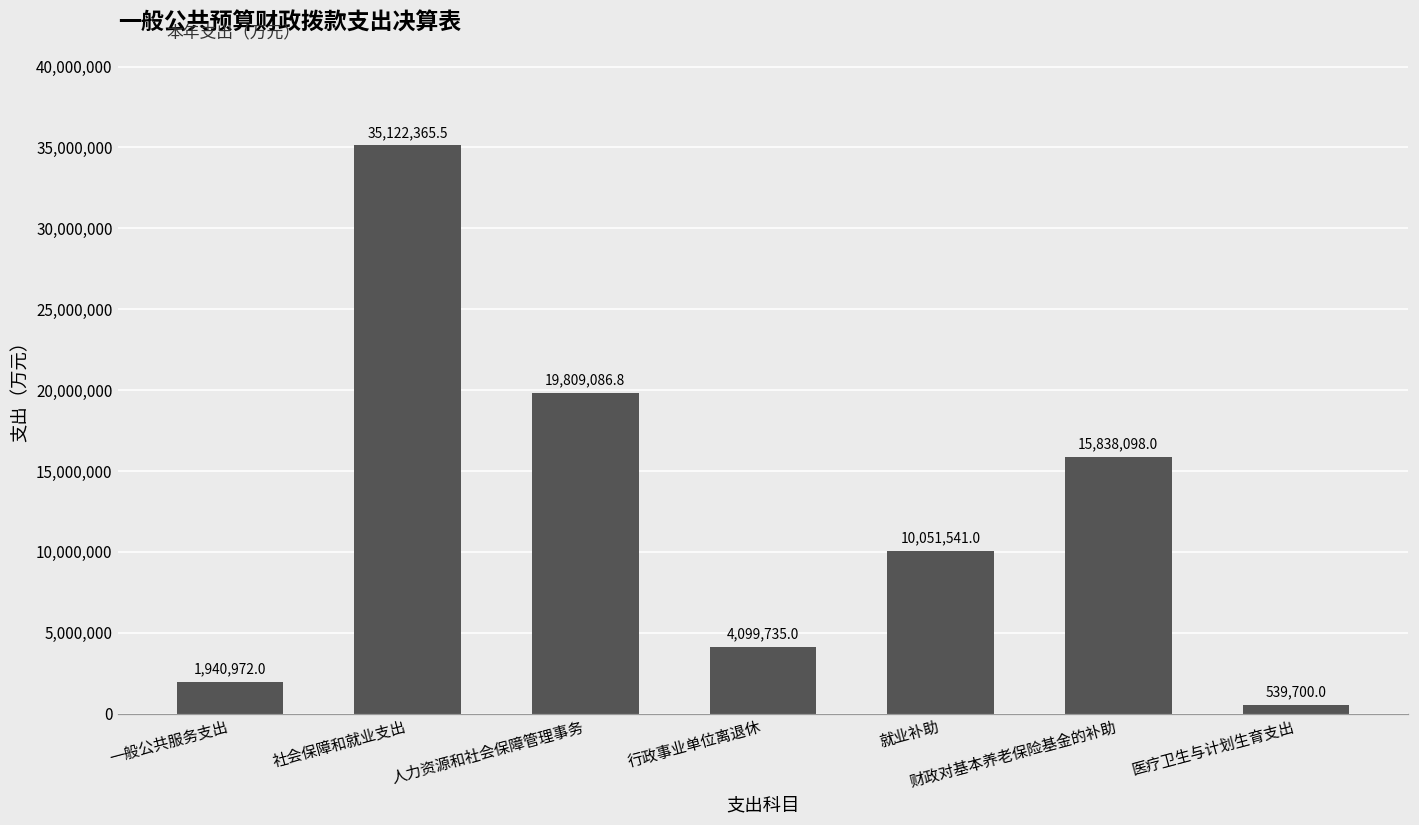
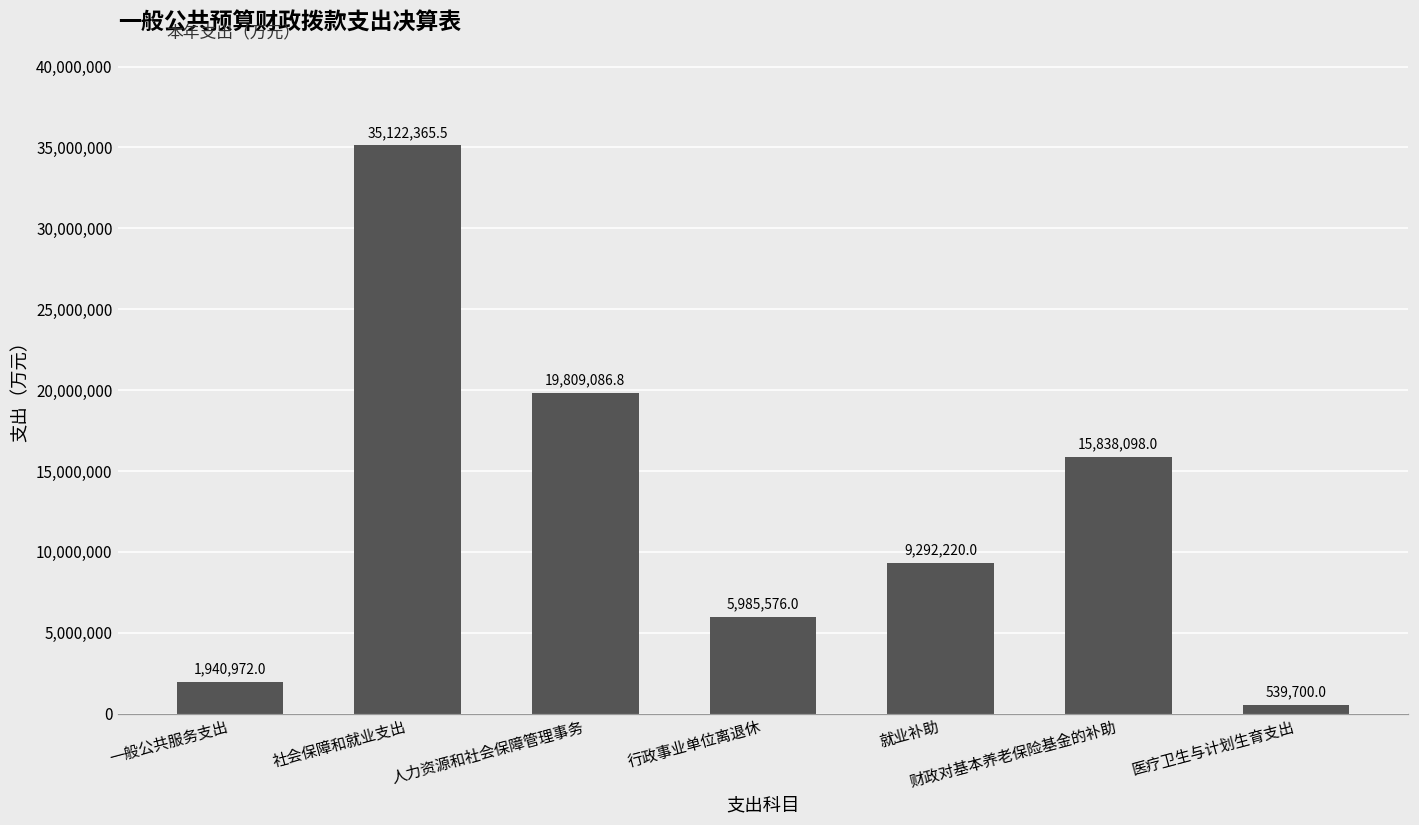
  {
    "一般公共服务支出": "1,940,972.0",
    "社会保障和就业支出": "35,122,365.5",
    "人力资源和社会保障管理事务": "19,809,086.8",
-   "行政事业单位离退休": "4,099,735.0",
-   "就业补助": "10,051,541.0",
+   "行政事业单位离退休": "5,985,576.0",
+   "就业补助": "9,292,220.0",
    "财政对基本养老保险基金的补助": "15,838,098.0",
    "医疗卫生与计划生育支出": "539,700.0"
  }
